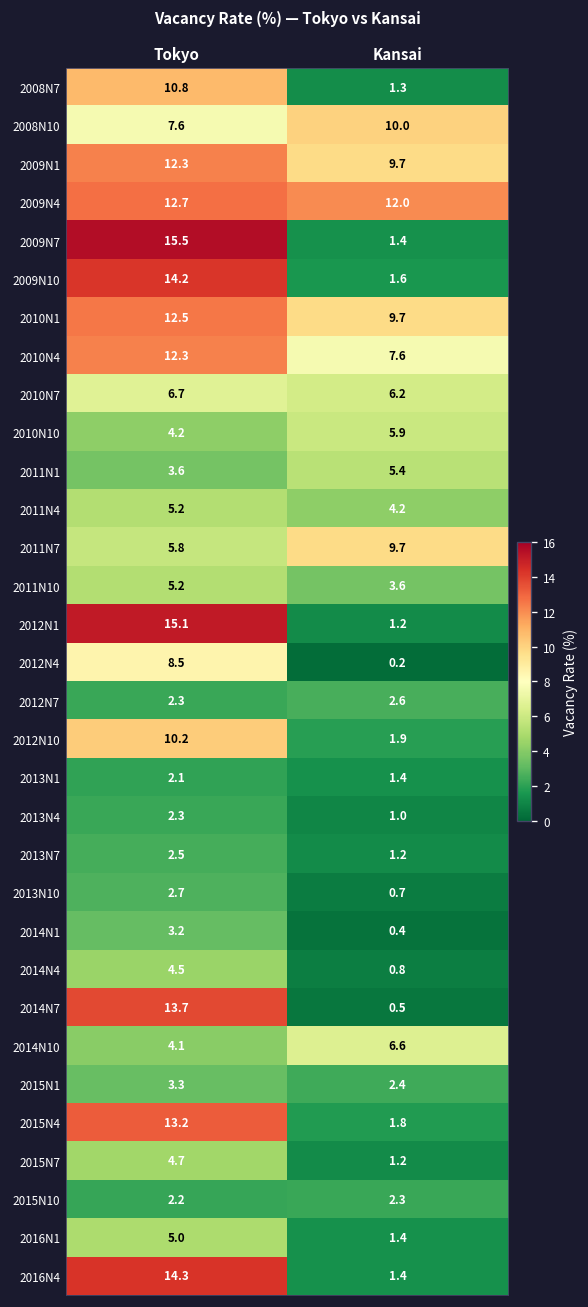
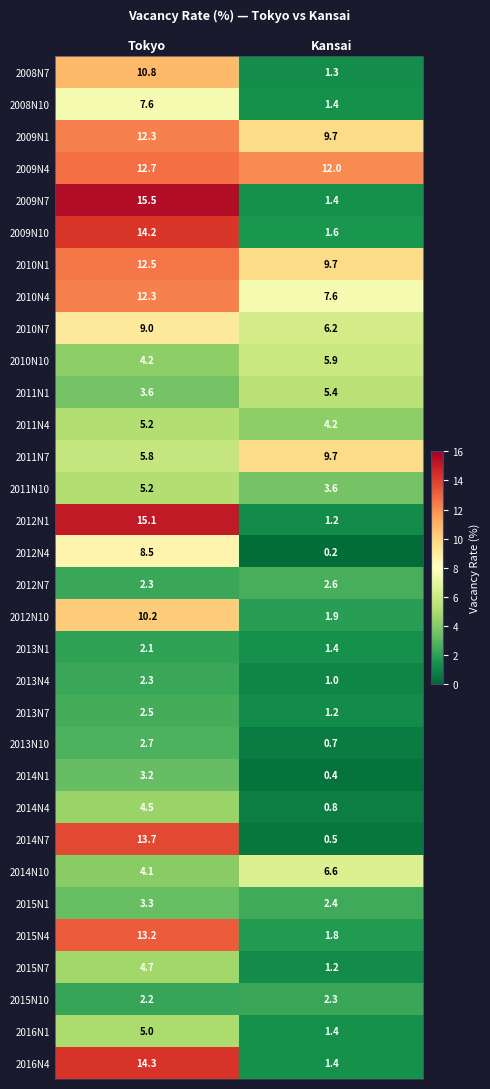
  {
    "2008N7": {
      "Tokyo": 10.8,
      "Kansai": 1.3
    },
    "2008N10": {
      "Tokyo": 7.6,
-     "Kansai": 10.0
+     "Kansai": 1.4
    },
    "2009N1": {
      "Tokyo": 12.3,
      "Kansai": 9.7
    },
    "2009N4": {
      "Tokyo": 12.7,
      "Kansai": 12.0
    },
    "2009N7": {
      "Tokyo": 15.5,
      "Kansai": 1.4
    },
    "2009N10": {
      "Tokyo": 14.2,
      "Kansai": 1.6
    },
    "2010N1": {
      "Tokyo": 12.5,
      "Kansai": 9.7
    },
    "2010N4": {
      "Tokyo": 12.3,
      "Kansai": 7.6
    },
    "2010N7": {
-     "Tokyo": 6.7,
+     "Tokyo": 9.0,
      "Kansai": 6.2
    },
    "2010N10": {
      "Tokyo": 4.2,
      "Kansai": 5.9
    },
    "2011N1": {
      "Tokyo": 3.6,
      "Kansai": 5.4
    },
    "2011N4": {
      "Tokyo": 5.2,
      "Kansai": 4.2
    },
    "2011N7": {
      "Tokyo": 5.8,
      "Kansai": 9.7
    },
    "2011N10": {
      "Tokyo": 5.2,
      "Kansai": 3.6
    },
    "2012N1": {
      "Tokyo": 15.1,
      "Kansai": 1.2
    },
    "2012N4": {
      "Tokyo": 8.5,
      "Kansai": 0.2
    },
    "2012N7": {
      "Tokyo": 2.3,
      "Kansai": 2.6
    },
    "2012N10": {
      "Tokyo": 10.2,
      "Kansai": 1.9
    },
    "2013N1": {
      "Tokyo": 2.1,
      "Kansai": 1.4
    },
    "2013N4": {
      "Tokyo": 2.3,
      "Kansai": 1.0
    },
    "2013N7": {
      "Tokyo": 2.5,
      "Kansai": 1.2
    },
    "2013N10": {
      "Tokyo": 2.7,
      "Kansai": 0.7
    },
    "2014N1": {
      "Tokyo": 3.2,
      "Kansai": 0.4
    },
    "2014N4": {
      "Tokyo": 4.5,
      "Kansai": 0.8
    },
    "2014N7": {
      "Tokyo": 13.7,
      "Kansai": 0.5
    },
    "2014N10": {
      "Tokyo": 4.1,
      "Kansai": 6.6
    },
    "2015N1": {
      "Tokyo": 3.3,
      "Kansai": 2.4
    },
    "2015N4": {
      "Tokyo": 13.2,
      "Kansai": 1.8
    },
    "2015N7": {
      "Tokyo": 4.7,
      "Kansai": 1.2
    },
    "2015N10": {
      "Tokyo": 2.2,
      "Kansai": 2.3
    },
    "2016N1": {
      "Tokyo": 5.0,
      "Kansai": 1.4
    },
    "2016N4": {
      "Tokyo": 14.3,
      "Kansai": 1.4
    }
  }
